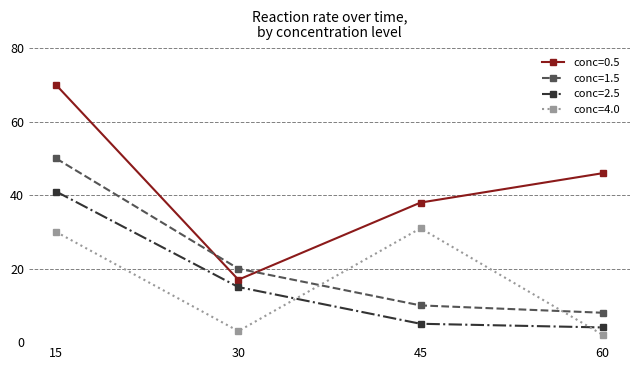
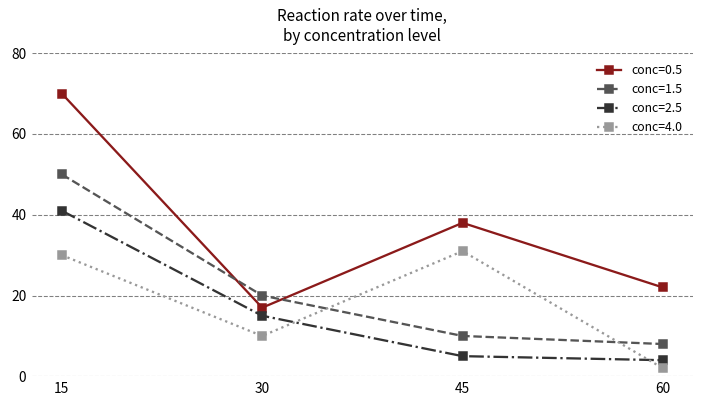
  {
    "conc=0.5": {
      "15": 70,
      "30": 17,
      "45": 38,
-     "60": 46
+     "60": 22
    },
    "conc=4.0": {
      "15": 30,
-     "30": 3,
+     "30": 10,
      "45": 31,
      "60": 2
    }
  }
